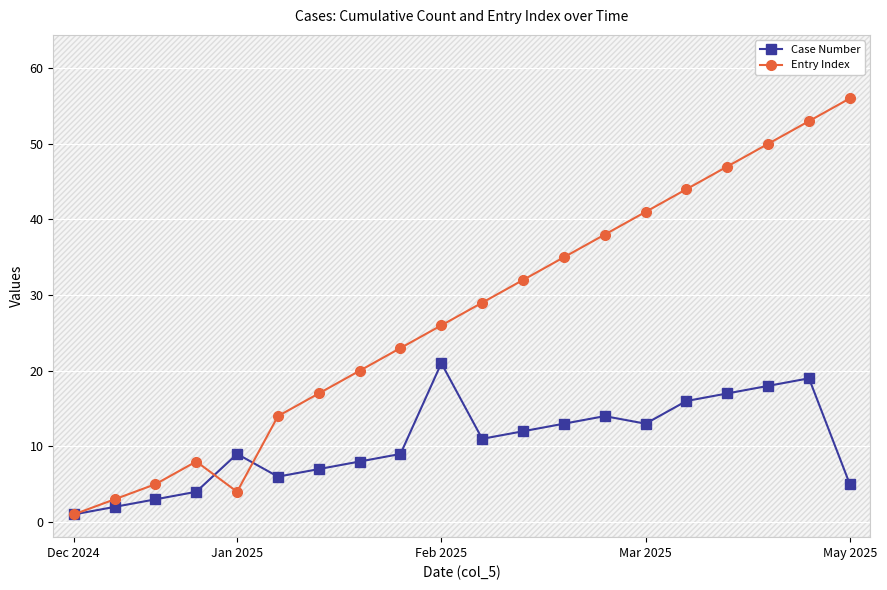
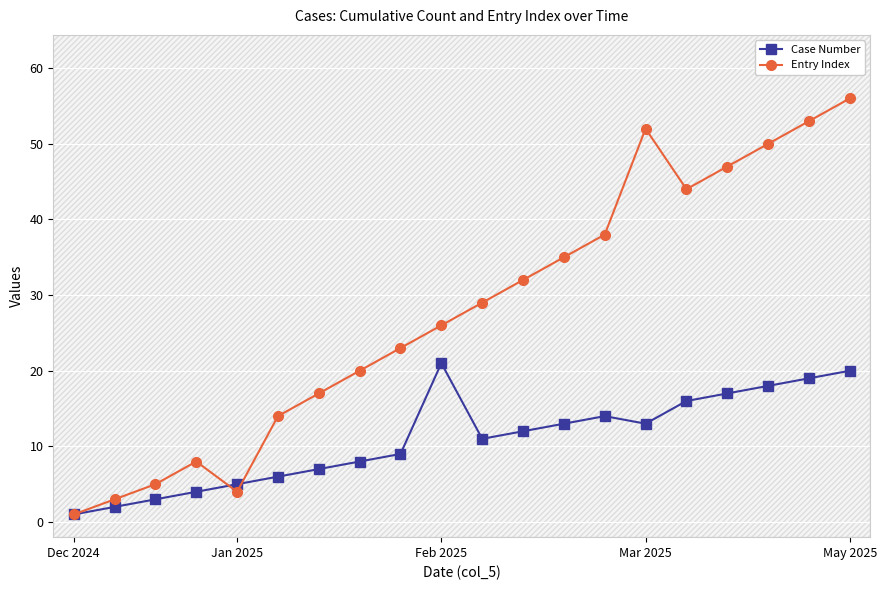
  {
    "Case Number": {
-     "Jan 2025": 9,
+     "Jan 2025": 5,
      "Feb 2025": 21,
      "Mar 2025": 13,
-     "May 2025": 5
+     "May 2025": 20
    },
    "Entry Index": {
      "Jan 2025": 4,
      "Feb 2025": 26,
-     "Mar 2025": 41,
+     "Mar 2025": 52,
      "May 2025": 56
    }
  }
